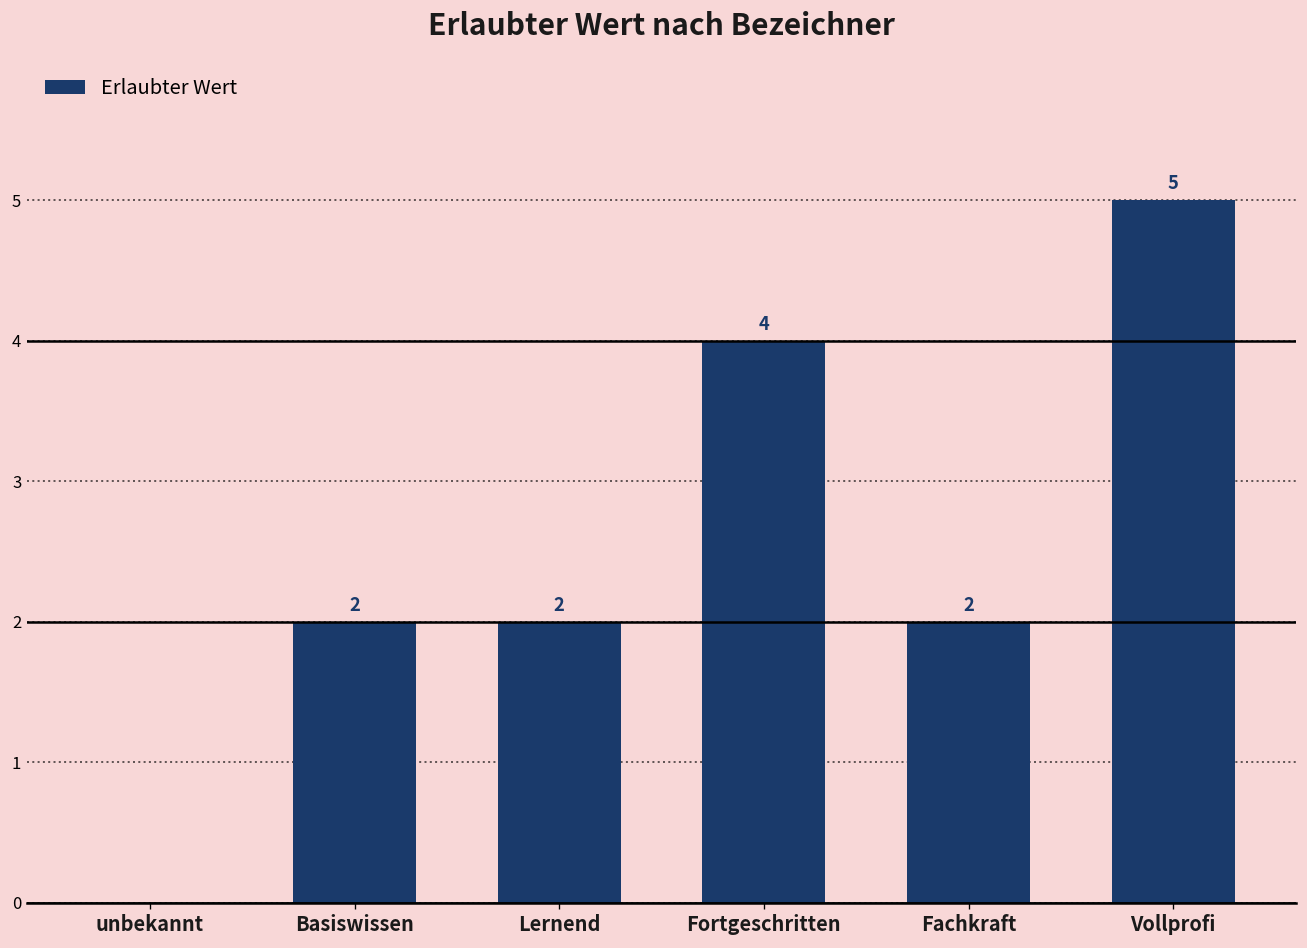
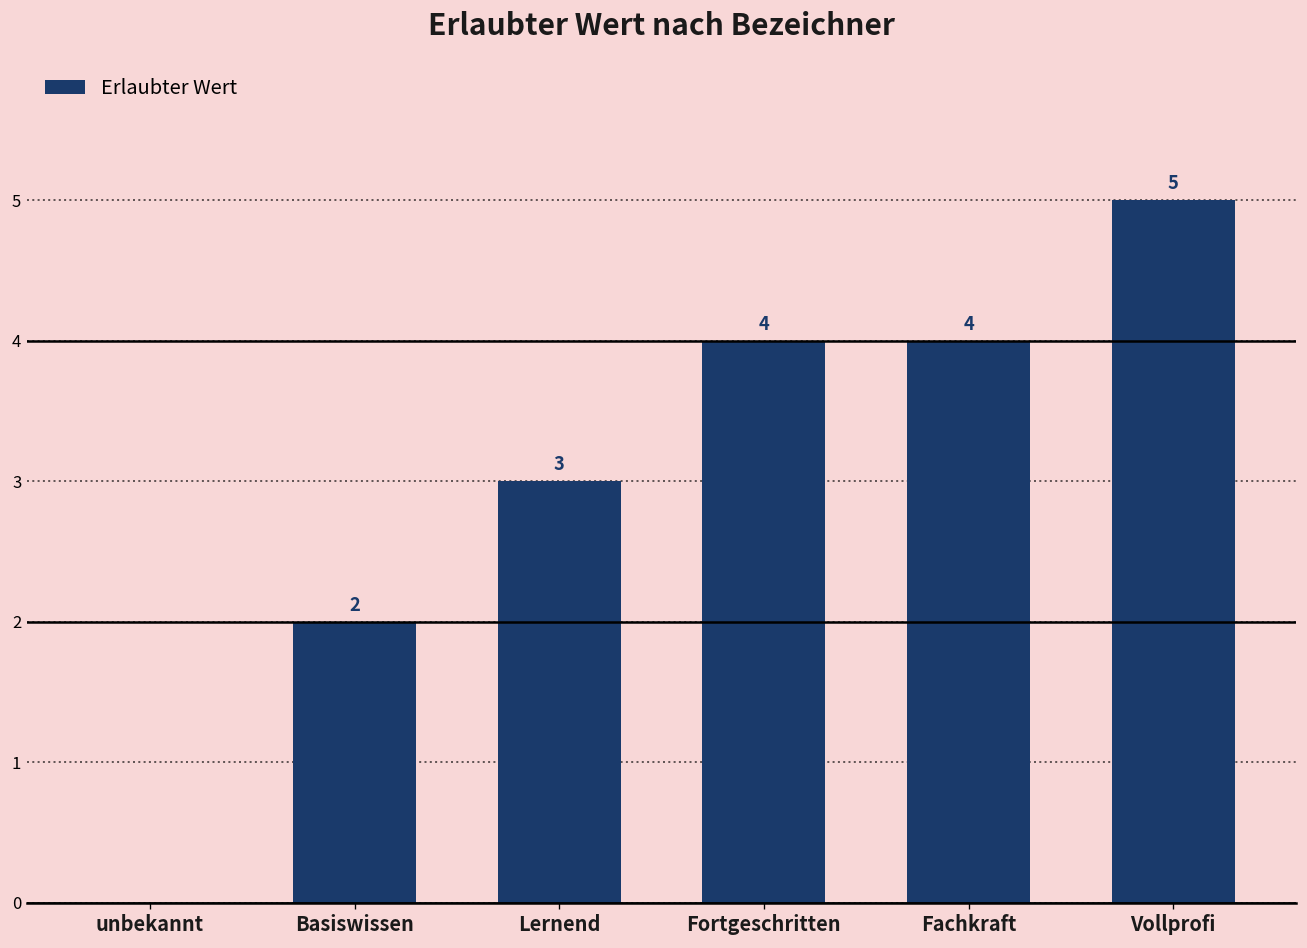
  {
    "Basiswissen": 2,
-   "Lernend": 2,
+   "Lernend": 3,
    "Fortgeschritten": 4,
-   "Fachkraft": 2,
+   "Fachkraft": 4,
    "Vollprofi": 5
  }
